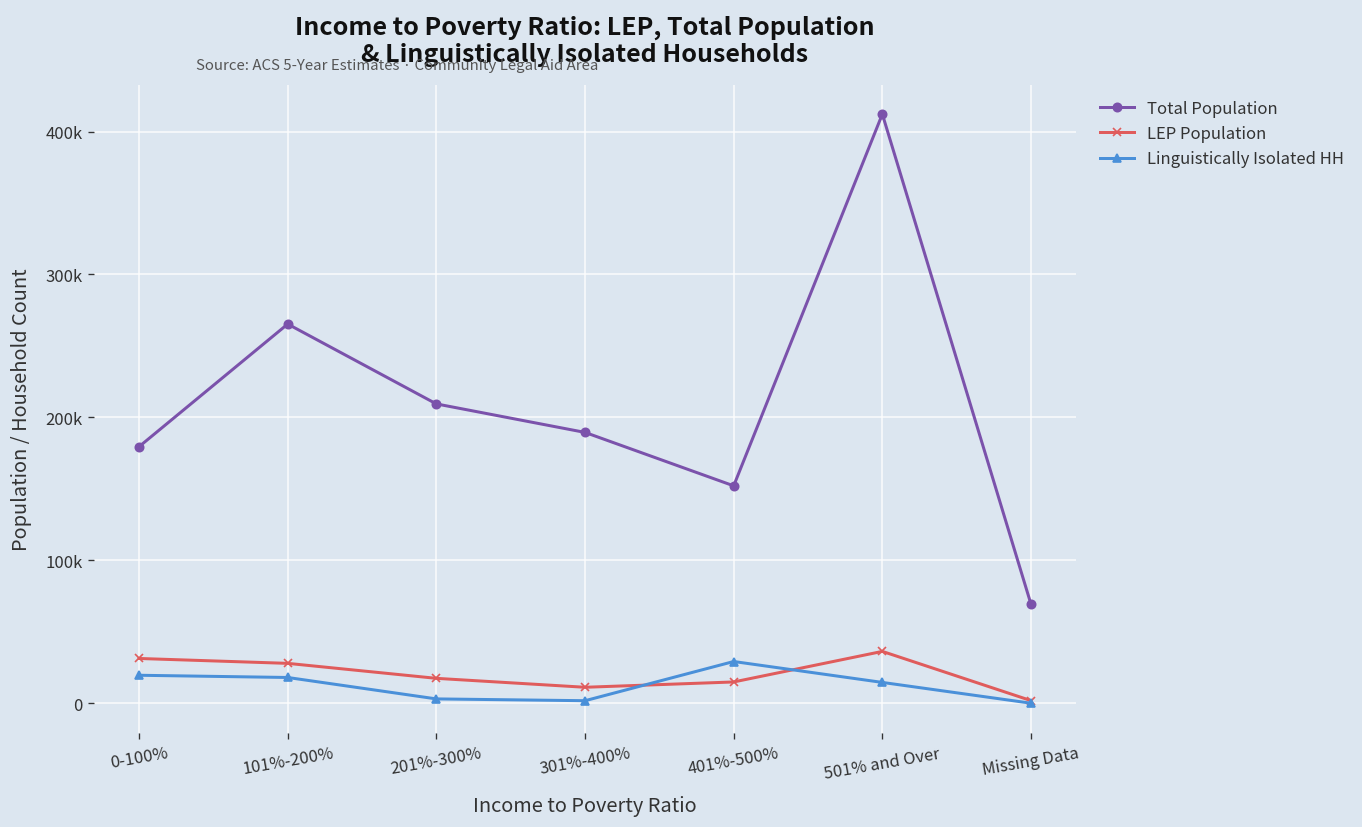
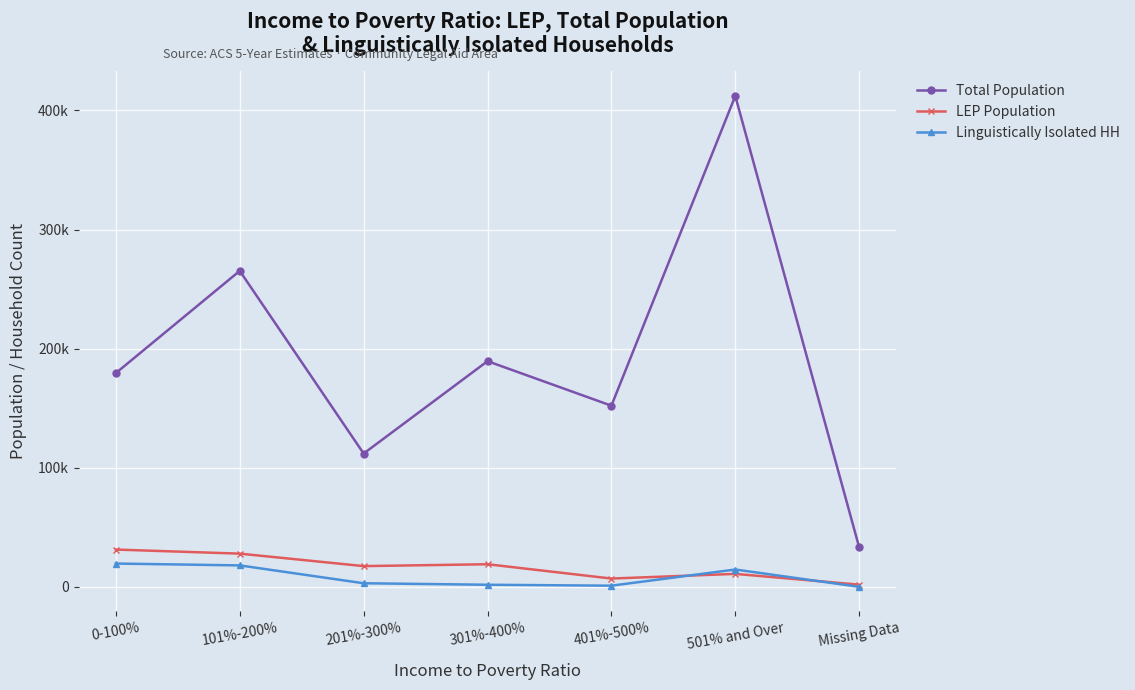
  {
    "Total Population": {
      "0-100%": 179000,
      "101%-200%": 265000,
-     "201%-300%": 209000,
+     "201%-300%": 112000,
      "301%-400%": 189000,
      "401%-500%": 152000,
      "501% and Over": 412000,
-     "Missing Data": 69000
+     "Missing Data": 33000
    },
    "LEP Population": {
      "0-100%": 31000,
      "101%-200%": 28000,
      "201%-300%": 17000,
-     "301%-400%": 11000,
-     "401%-500%": 15000,
-     "501% and Over": 36000
+     "301%-400%": 19000,
+     "401%-500%": 7000,
+     "501% and Over": 11000
    },
    "Linguistically Isolated HH": {
      "0-100%": 20000,
      "101%-200%": 18000,
      "201%-300%": 3000,
      "301%-400%": 2000,
-     "401%-500%": 29000,
+     "401%-500%": 1000,
      "501% and Over": 15000
    }
  }
